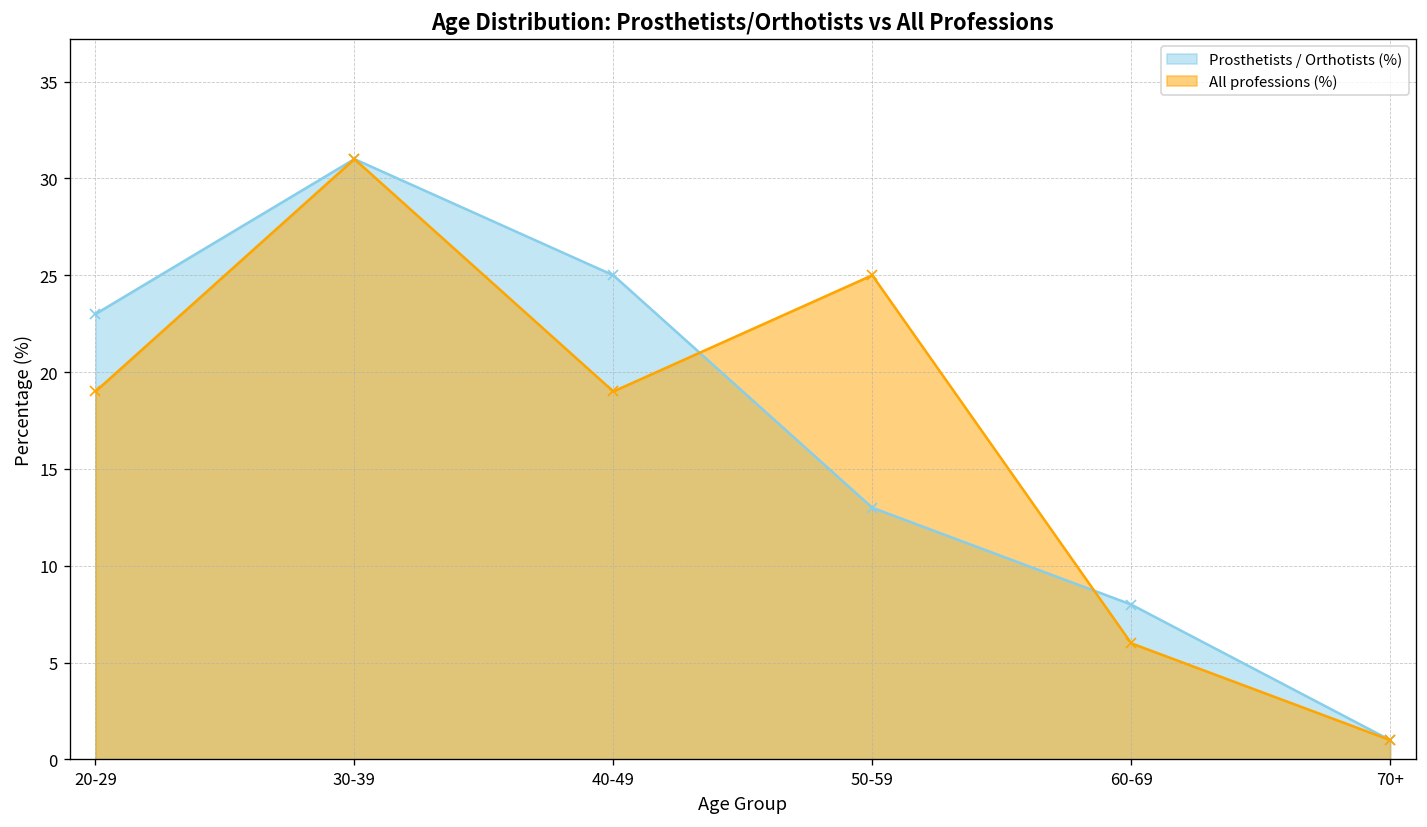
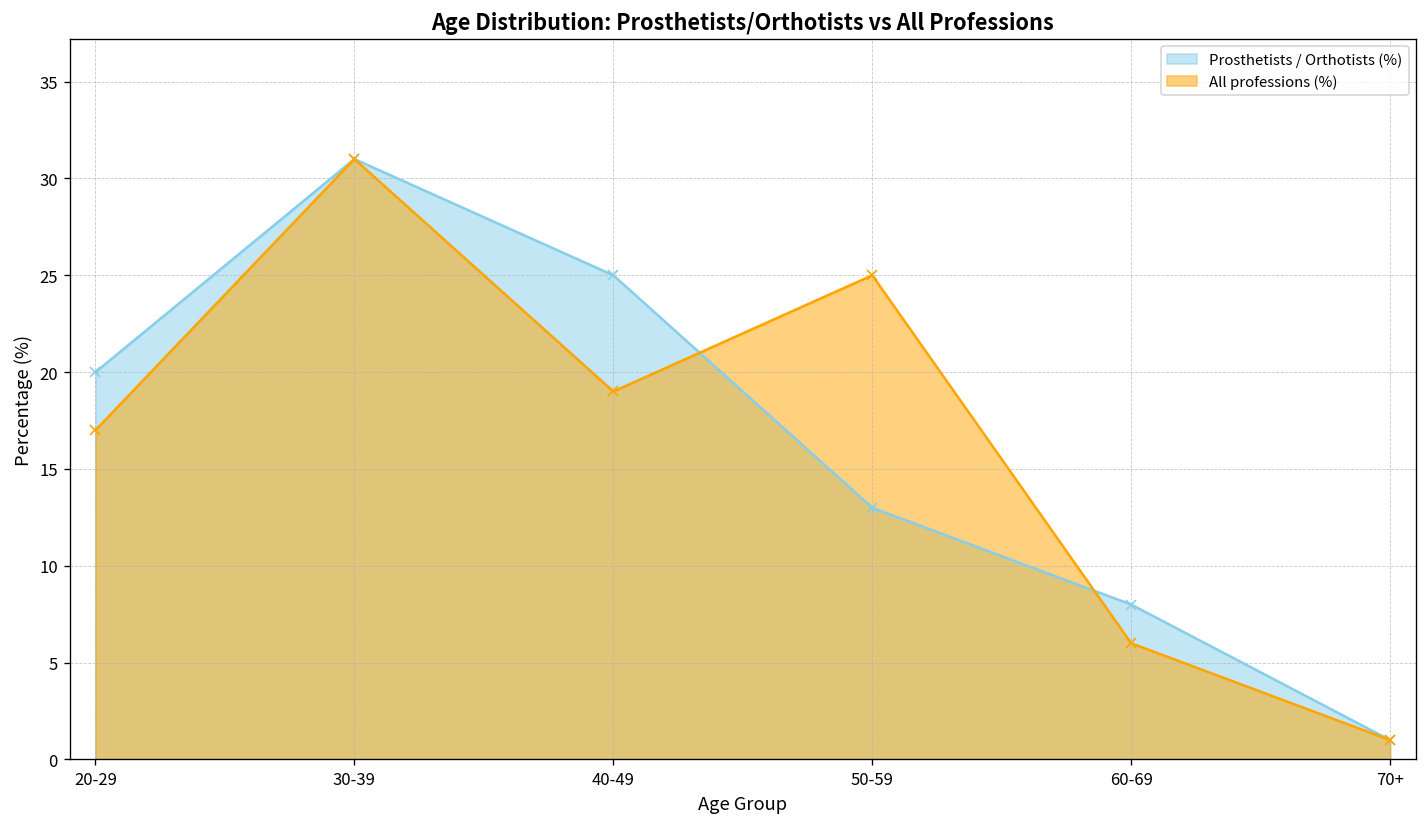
  {
    "Prosthetists / Orthotists (%)": {
-     "20-29": 23,
+     "20-29": 20,
      "40-49": 25,
      "50-59": 13,
      "60-69": 8
    },
    "All professions (%)": {
-     "20-29": 19,
+     "20-29": 17,
      "40-49": 19,
      "50-59": 25,
      "60-69": 6
    }
  }
